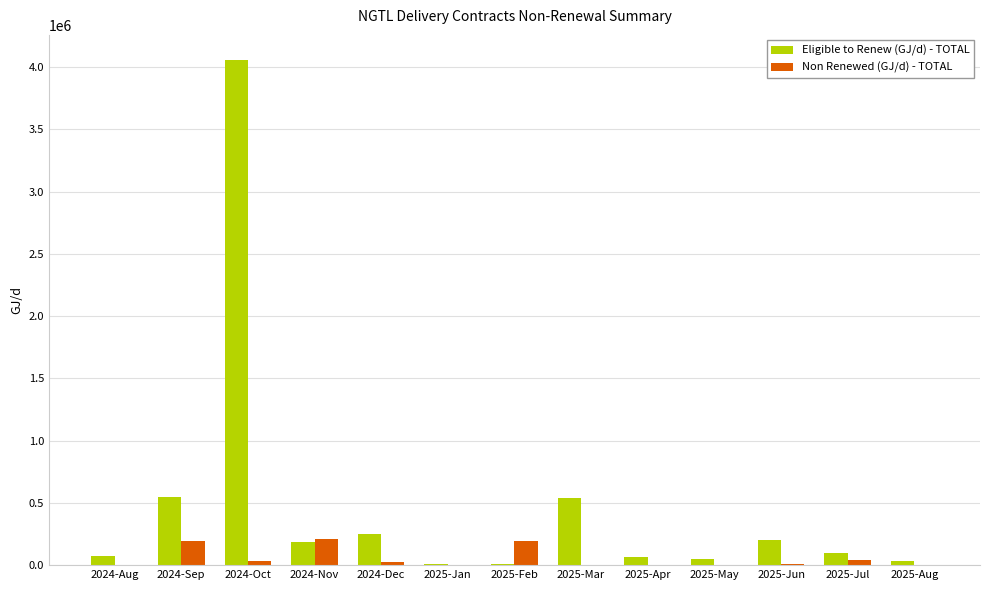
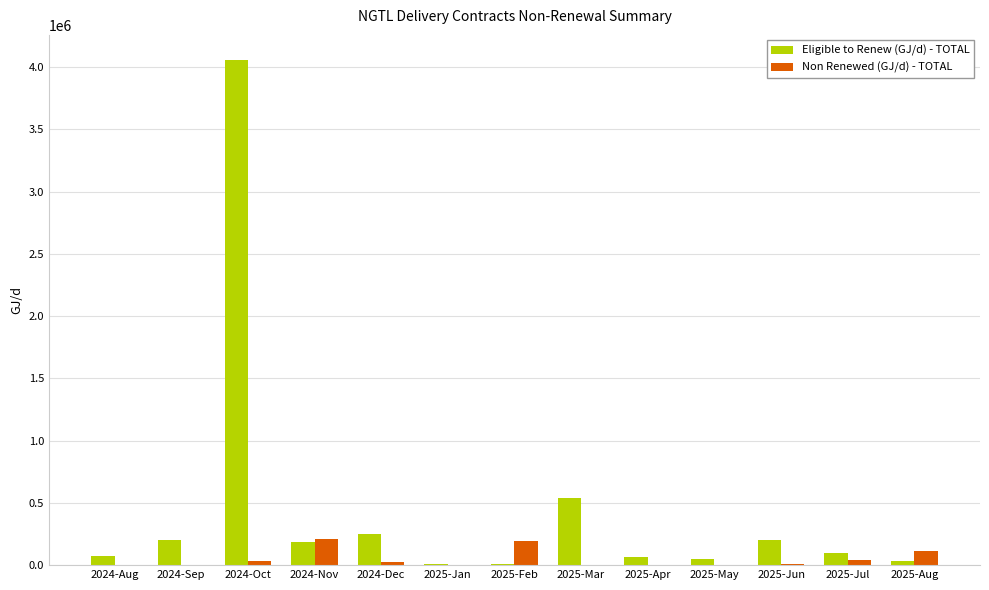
  {
    "Eligible to Renew (GJ/d) - TOTAL": {
      "2024-Aug": 80000,
-     "2024-Sep": 550000,
+     "2024-Sep": 200000,
      "2024-Oct": 4060000,
      "2024-Nov": 190000,
      "2024-Dec": 250000,
      "2025-Mar": 540000,
      "2025-Apr": 60000,
      "2025-May": 50000,
      "2025-Jun": 200000,
      "2025-Jul": 100000,
      "2025-Aug": 40000
    },
    "Non Renewed (GJ/d) - TOTAL": {
      "2024-Aug": 0,
-     "2024-Sep": 190000,
+     "2024-Sep": 10000,
      "2024-Oct": 30000,
      "2024-Nov": 210000,
      "2024-Dec": 30000,
      "2025-Jan": 0,
      "2025-Feb": 190000,
      "2025-Apr": 0,
      "2025-Jul": 40000,
-     "2025-Aug": 0
+     "2025-Aug": 120000
    }
  }
